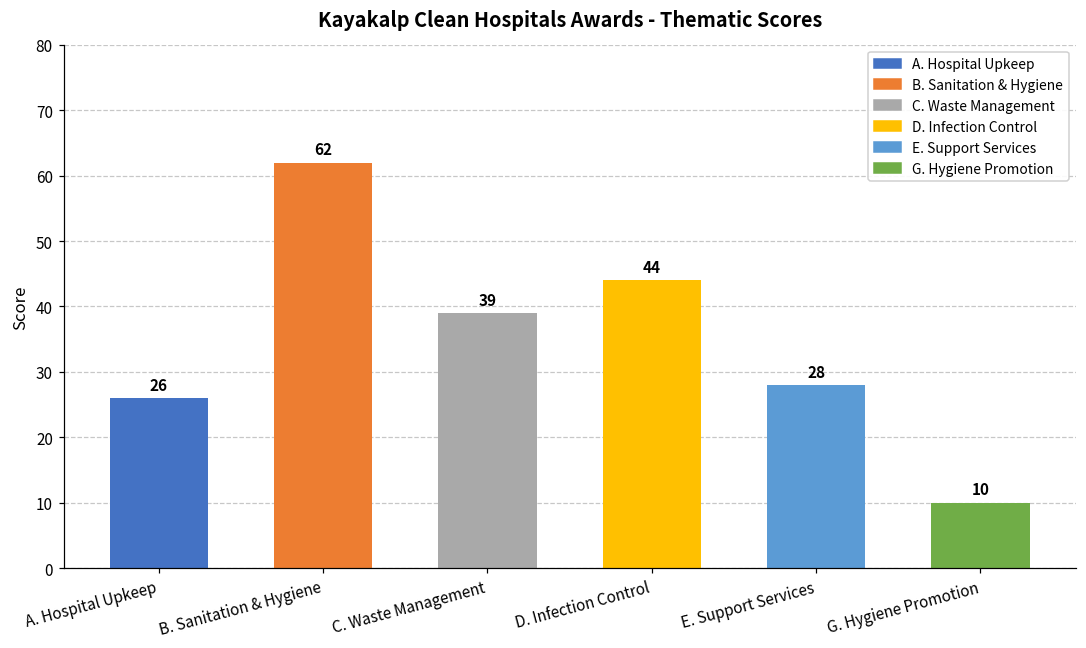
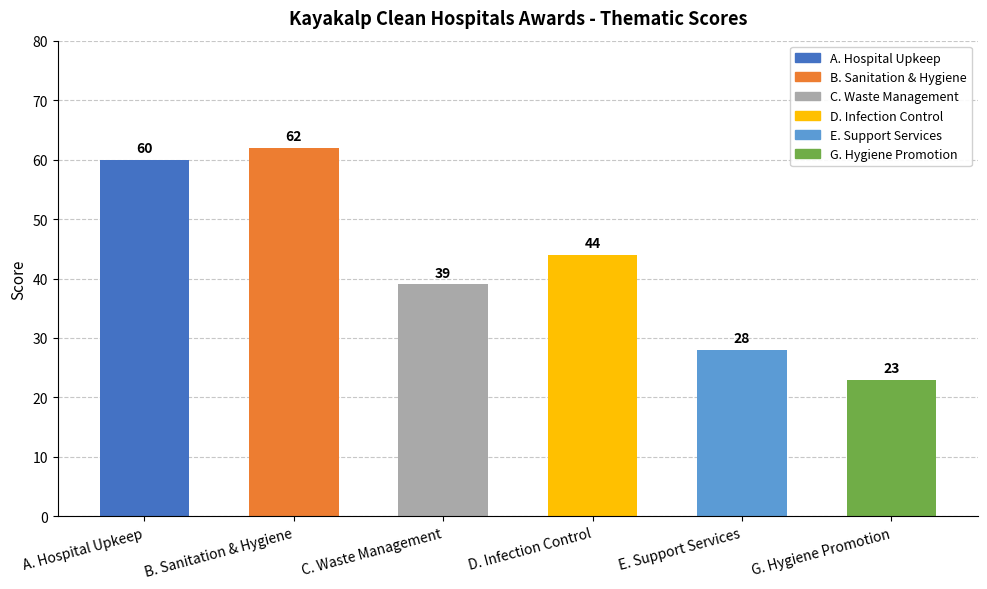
  {
-   "A. Hospital Upkeep": 26,
+   "A. Hospital Upkeep": 60,
    "B. Sanitation & Hygiene": 62,
    "C. Waste Management": 39,
    "D. Infection Control": 44,
    "E. Support Services": 28,
-   "G. Hygiene Promotion": 10
+   "G. Hygiene Promotion": 23
  }
